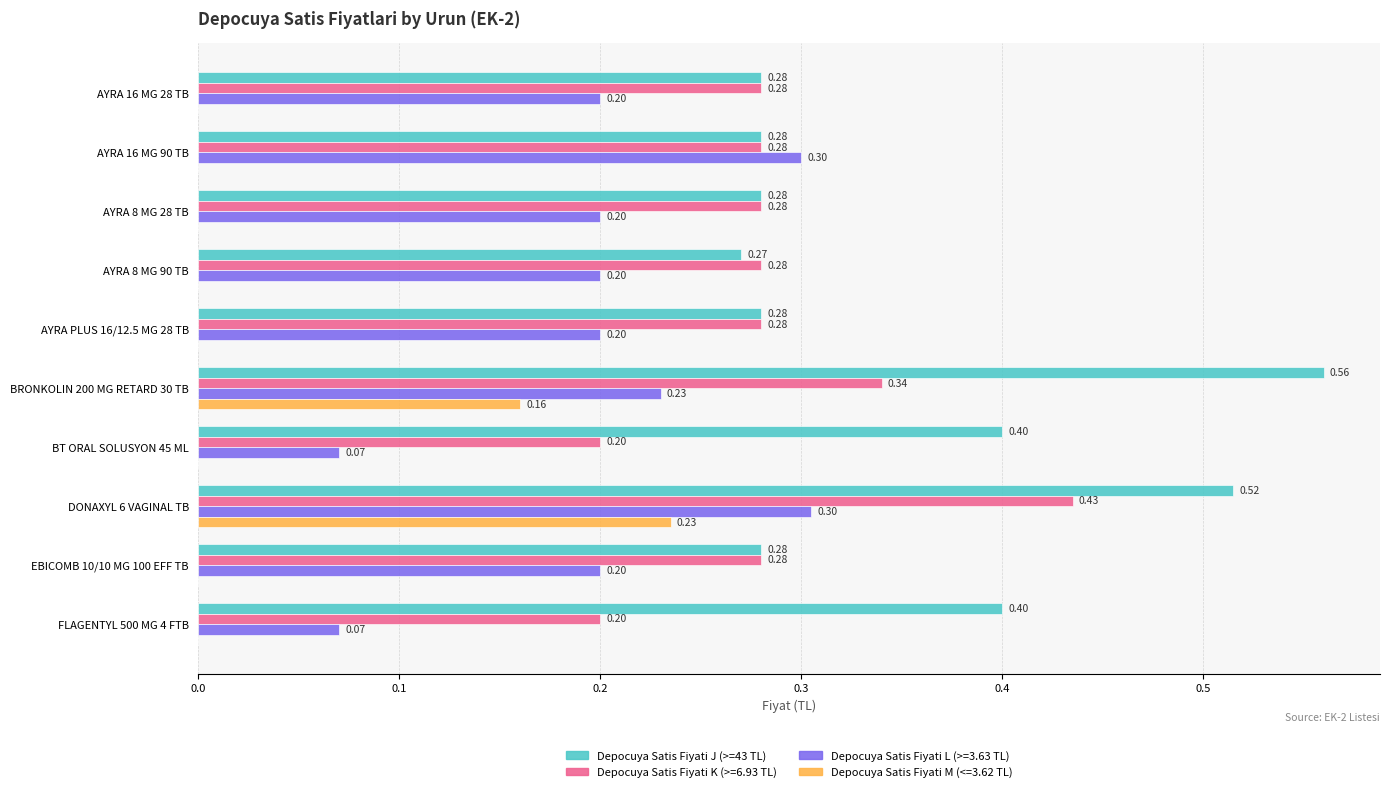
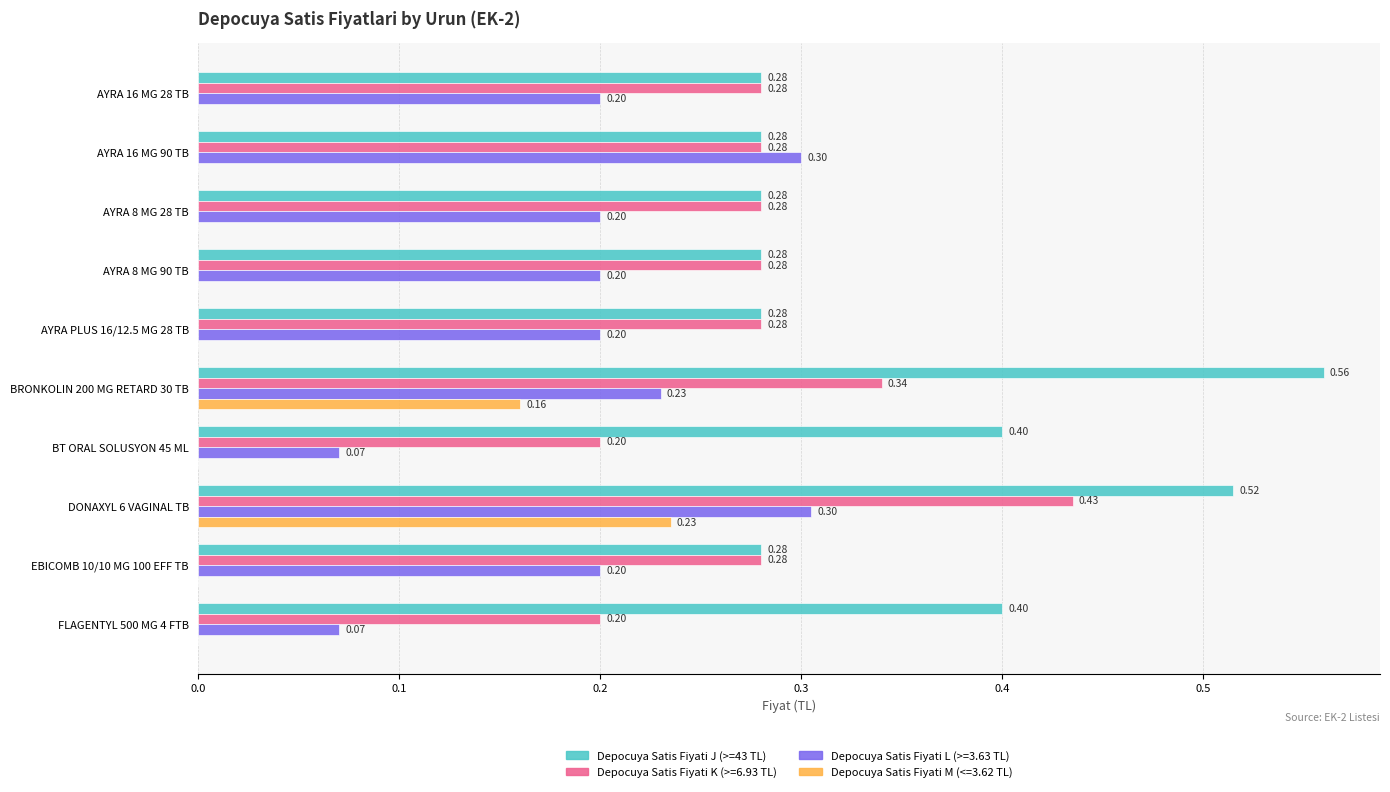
  {
    "Depocuya Satis Fiyati J (>=43 TL)": {
      "AYRA 16 MG 28 TB": 0.28,
      "AYRA 16 MG 90 TB": 0.28,
      "AYRA 8 MG 28 TB": 0.28,
-     "AYRA 8 MG 90 TB": 0.27,
+     "AYRA 8 MG 90 TB": 0.28,
      "AYRA PLUS 16/12.5 MG 28 TB": 0.28,
      "BRONKOLIN 200 MG RETARD 30 TB": 0.56,
      "BT ORAL SOLUSYON 45 ML": 0.40,
      "DONAXYL 6 VAGINAL TB": 0.52,
      "EBICOMB 10/10 MG 100 EFF TB": 0.28,
      "FLAGENTYL 500 MG 4 FTB": 0.40
    },
    "Depocuya Satis Fiyati K (>=6.93 TL)": {
      "AYRA 16 MG 28 TB": 0.28,
      "AYRA 16 MG 90 TB": 0.28,
      "AYRA 8 MG 28 TB": 0.28,
      "AYRA 8 MG 90 TB": 0.28,
      "AYRA PLUS 16/12.5 MG 28 TB": 0.28,
      "BRONKOLIN 200 MG RETARD 30 TB": 0.34,
      "BT ORAL SOLUSYON 45 ML": 0.20,
      "DONAXYL 6 VAGINAL TB": 0.43,
      "EBICOMB 10/10 MG 100 EFF TB": 0.28,
      "FLAGENTYL 500 MG 4 FTB": 0.20
    },
    "Depocuya Satis Fiyati L (>=3.63 TL)": {
      "AYRA 16 MG 28 TB": 0.20,
      "AYRA 16 MG 90 TB": 0.30,
      "AYRA 8 MG 28 TB": 0.20,
      "AYRA 8 MG 90 TB": 0.20,
      "AYRA PLUS 16/12.5 MG 28 TB": 0.20,
      "BRONKOLIN 200 MG RETARD 30 TB": 0.23,
      "BT ORAL SOLUSYON 45 ML": 0.07,
      "DONAXYL 6 VAGINAL TB": 0.30,
      "EBICOMB 10/10 MG 100 EFF TB": 0.20,
      "FLAGENTYL 500 MG 4 FTB": 0.07
    },
    "Depocuya Satis Fiyati M (<=3.62 TL)": {
      "BRONKOLIN 200 MG RETARD 30 TB": 0.16,
      "DONAXYL 6 VAGINAL TB": 0.23
    }
  }
